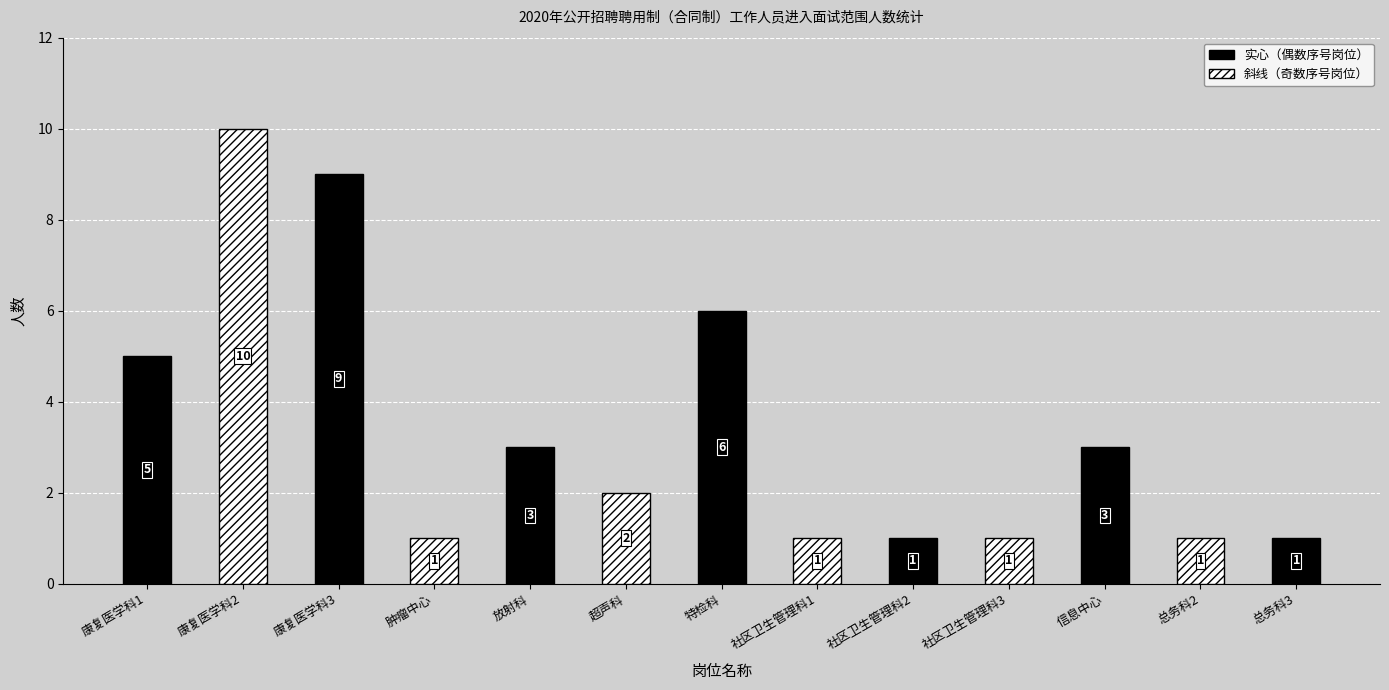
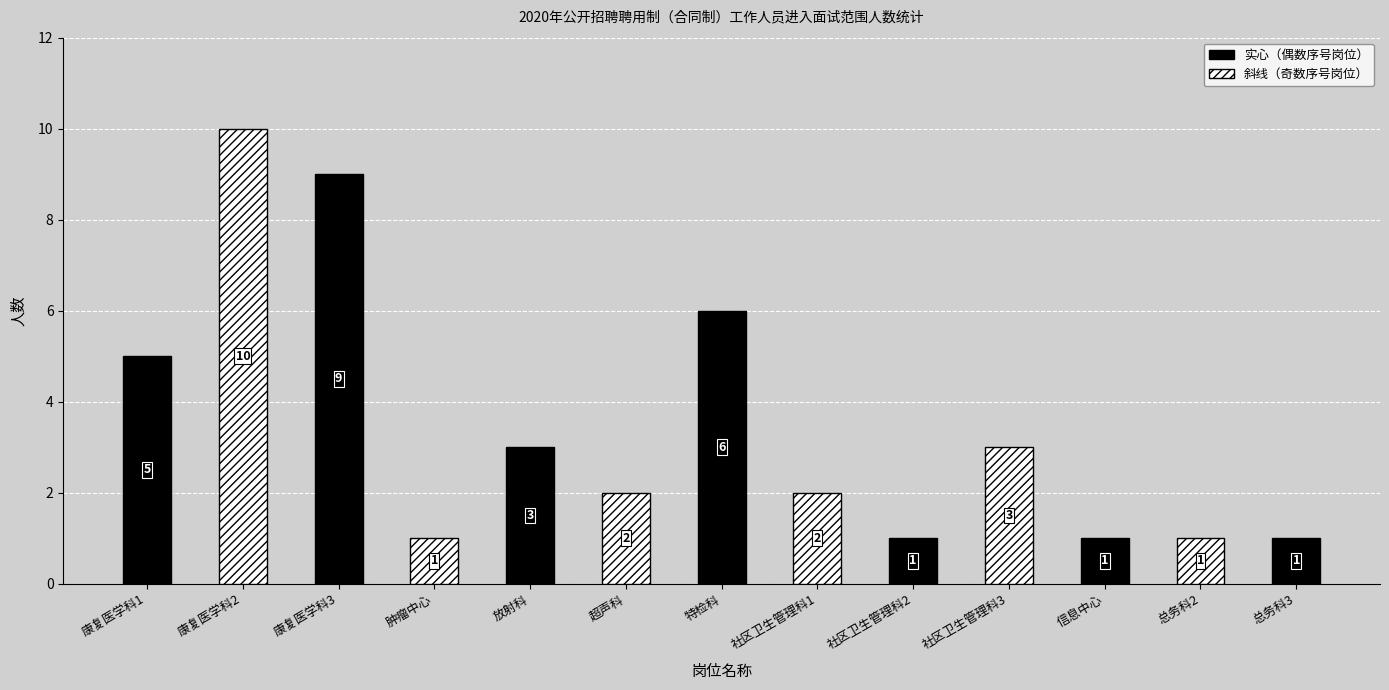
  {
-   "社区卫生管理科1": 1,
-   "社区卫生管理科3": 1,
-   "信息中心": 3
+   "社区卫生管理科1": 2,
+   "社区卫生管理科3": 3,
+   "信息中心": 1
  }
